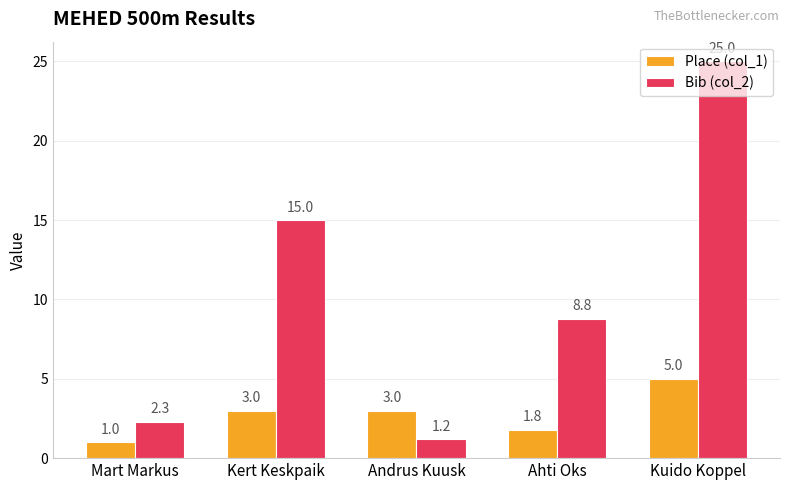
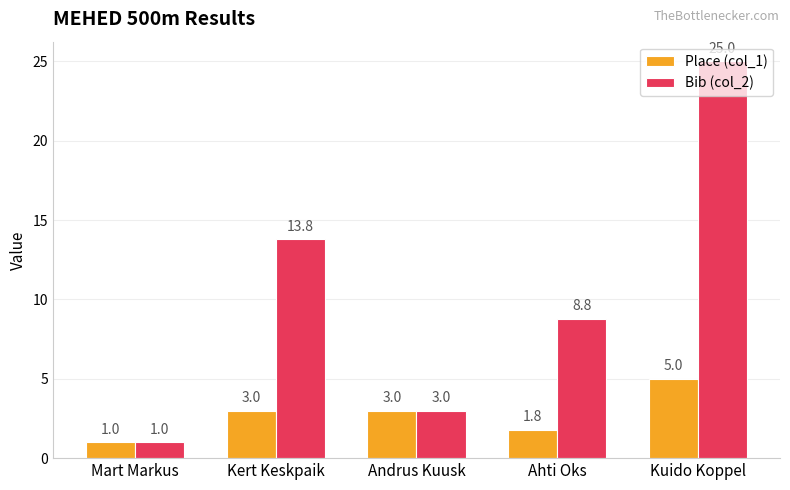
  {
    "Place (col_1)": {
      "Mart Markus": 1.0,
      "Kert Keskpaik": 3.0,
      "Andrus Kuusk": 3.0,
      "Ahti Oks": 1.8,
      "Kuido Koppel": 5.0
    },
    "Bib (col_2)": {
-     "Mart Markus": 2.3,
-     "Kert Keskpaik": 15.0,
-     "Andrus Kuusk": 1.2,
+     "Mart Markus": 1.0,
+     "Kert Keskpaik": 13.8,
+     "Andrus Kuusk": 3.0,
      "Ahti Oks": 8.8
    }
  }
